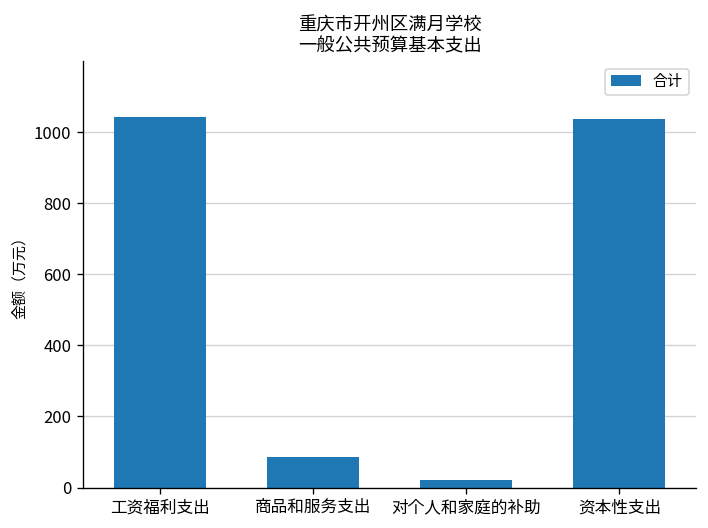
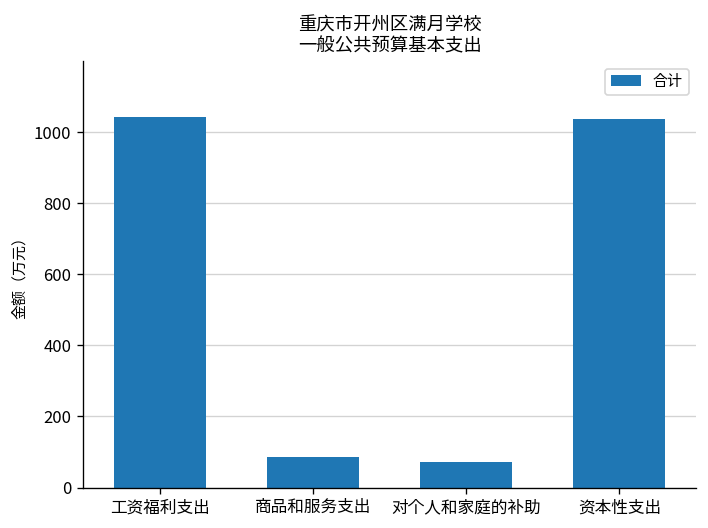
  {
    "工资福利支出": 1040,
    "商品和服务支出": 90,
-   "对个人和家庭的补助": 20,
+   "对个人和家庭的补助": 70,
    "资本性支出": 1040
  }
